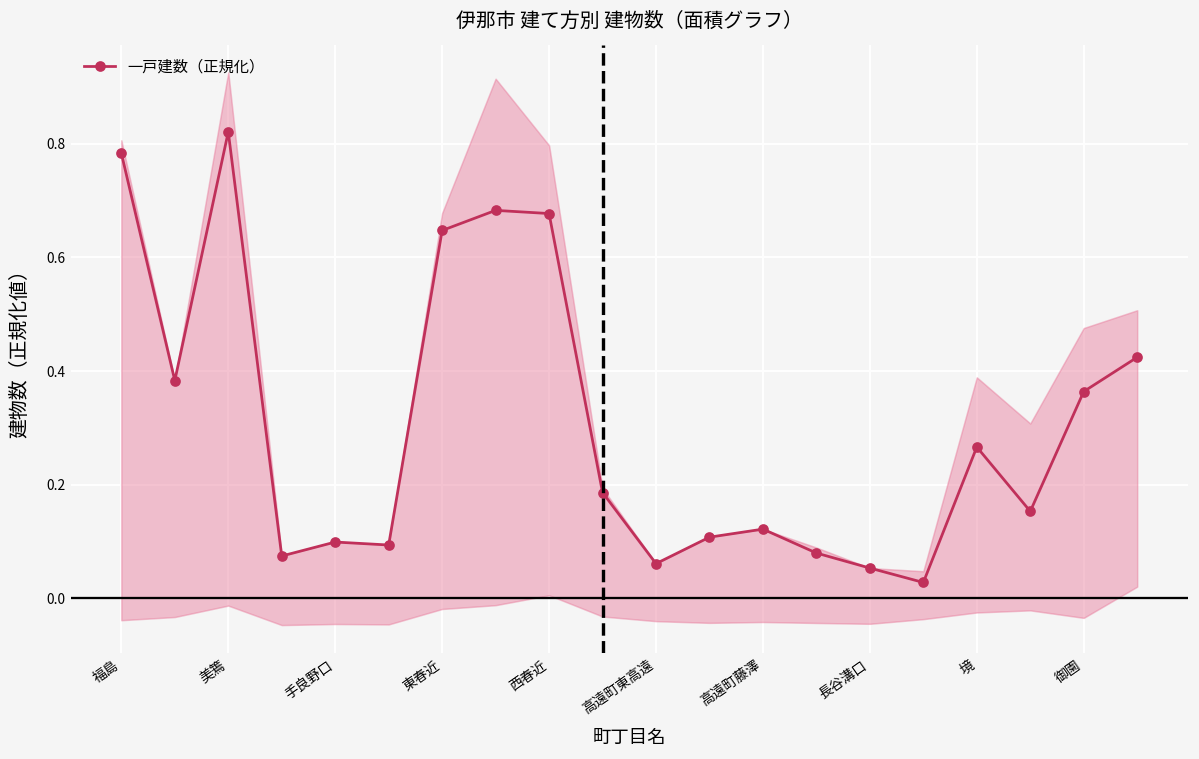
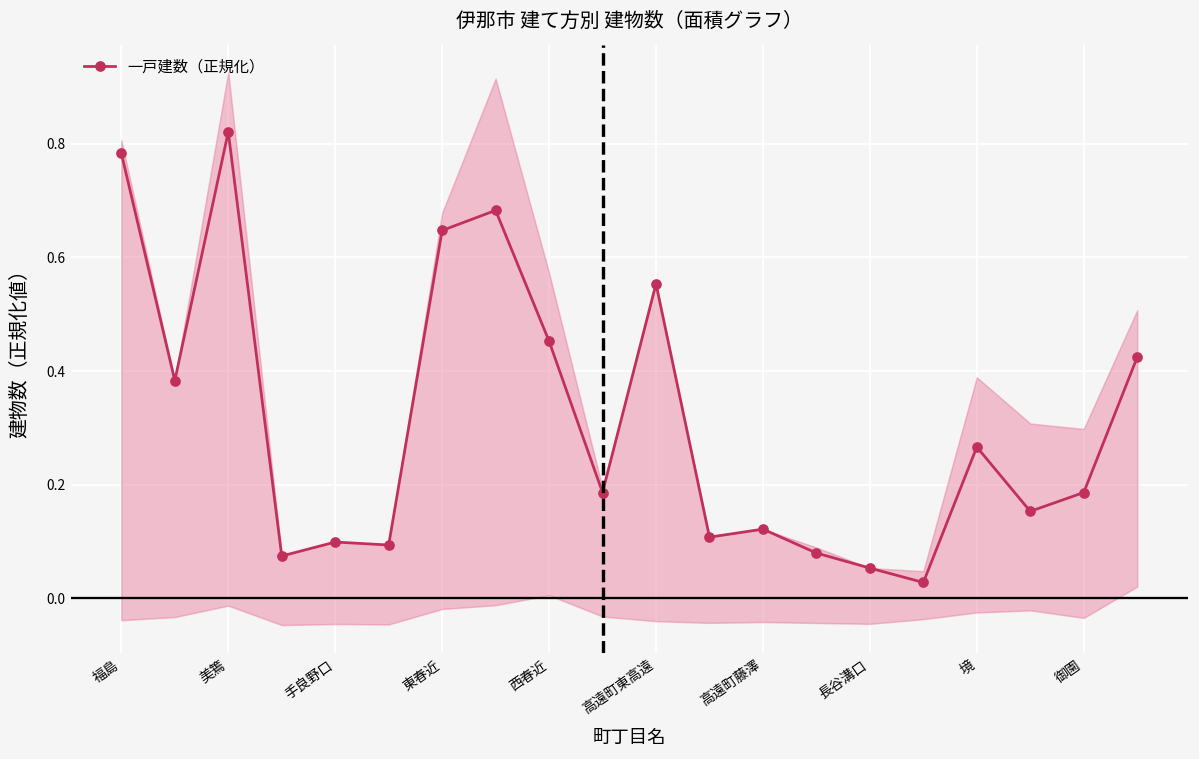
  {
    "一戸建数（正規化）": {
      "福島": 0.78,
      "美篶": 0.82,
      "東春近": 0.65,
-     "西春近": 0.68,
-     "高遠町東高遠": 0.06,
+     "西春近": 0.45,
+     "高遠町東高遠": 0.55,
      "境": 0.27,
-     "御園": 0.36
+     "御園": 0.19
    }
  }
